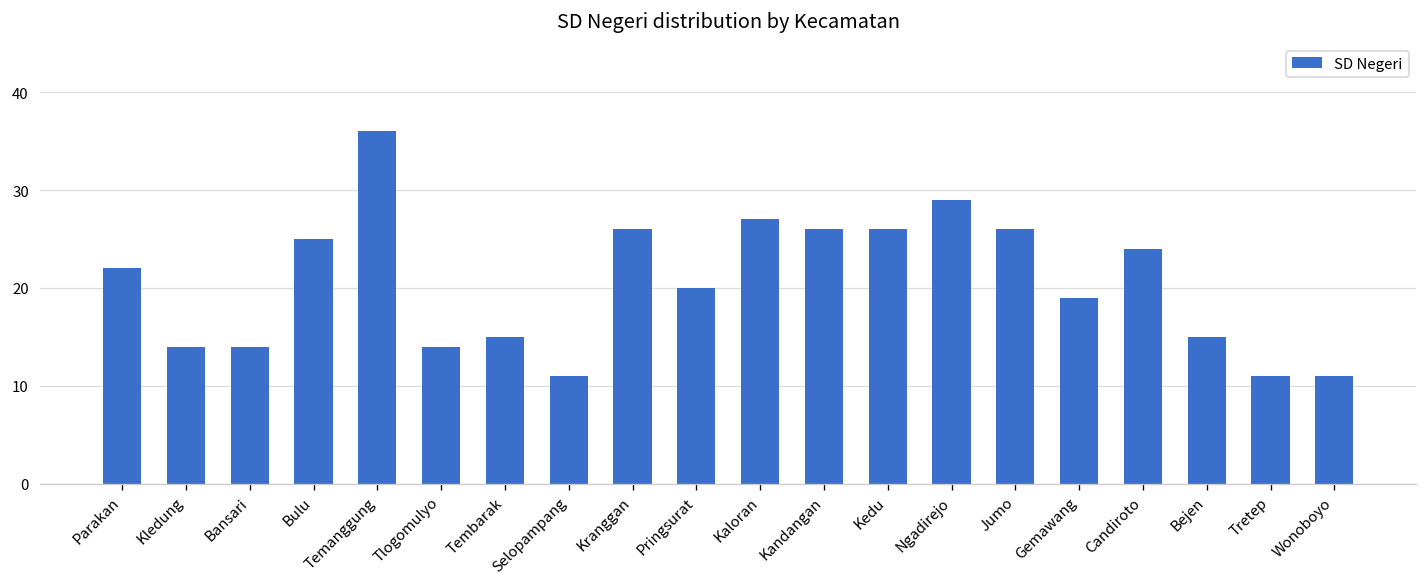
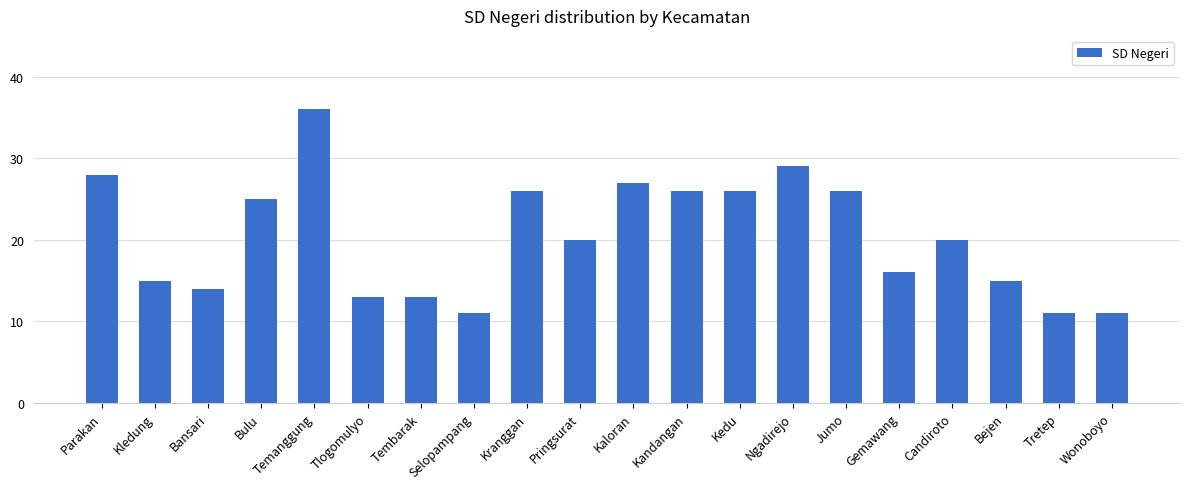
  {
-   "Parakan": 22,
-   "Kledung": 14,
+   "Parakan": 28,
+   "Kledung": 15,
    "Bansari": 14,
    "Bulu": 25,
    "Temanggung": 36,
-   "Tlogomulyo": 14,
-   "Tembarak": 15,
+   "Tlogomulyo": 13,
+   "Tembarak": 13,
    "Selopampang": 11,
    "Kranggan": 26,
    "Pringsurat": 20,
    "Kaloran": 27,
    "Kandangan": 26,
    "Kedu": 26,
    "Ngadirejo": 29,
    "Jumo": 26,
-   "Gemawang": 19,
-   "Candiroto": 24,
+   "Gemawang": 16,
+   "Candiroto": 20,
    "Bejen": 15,
    "Tretep": 11,
    "Wonoboyo": 11
  }
